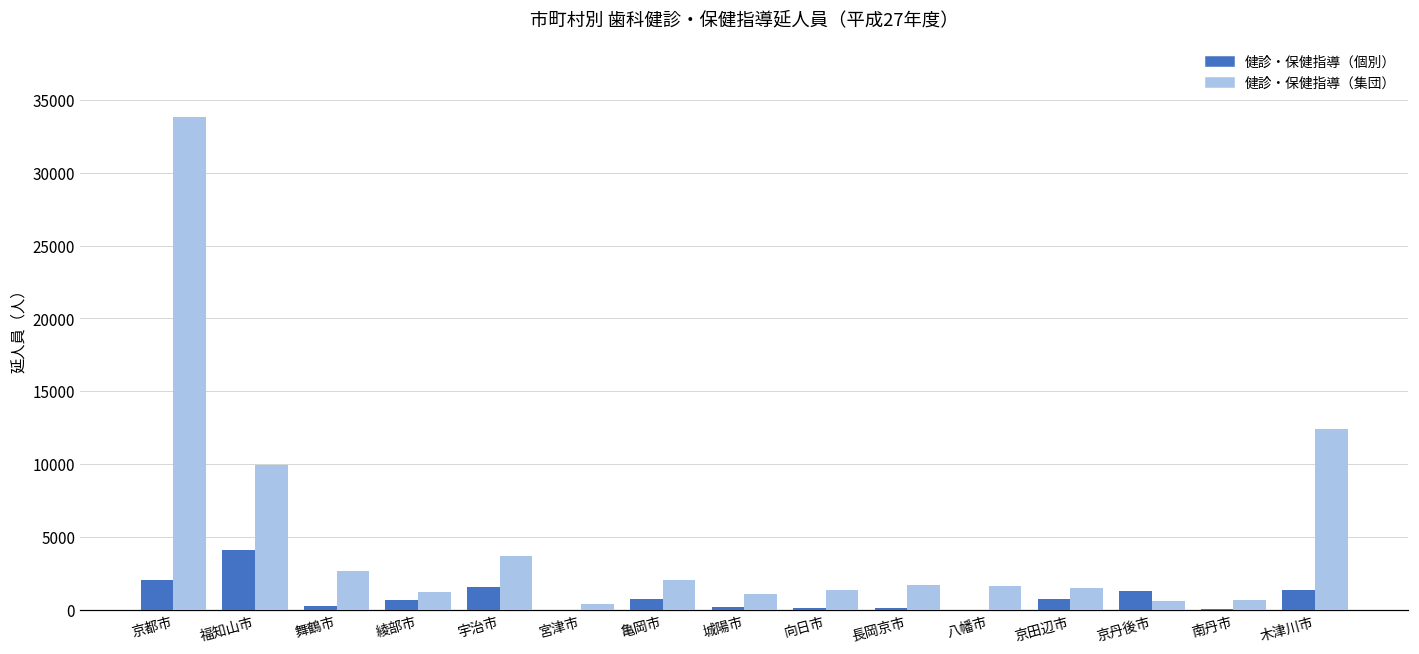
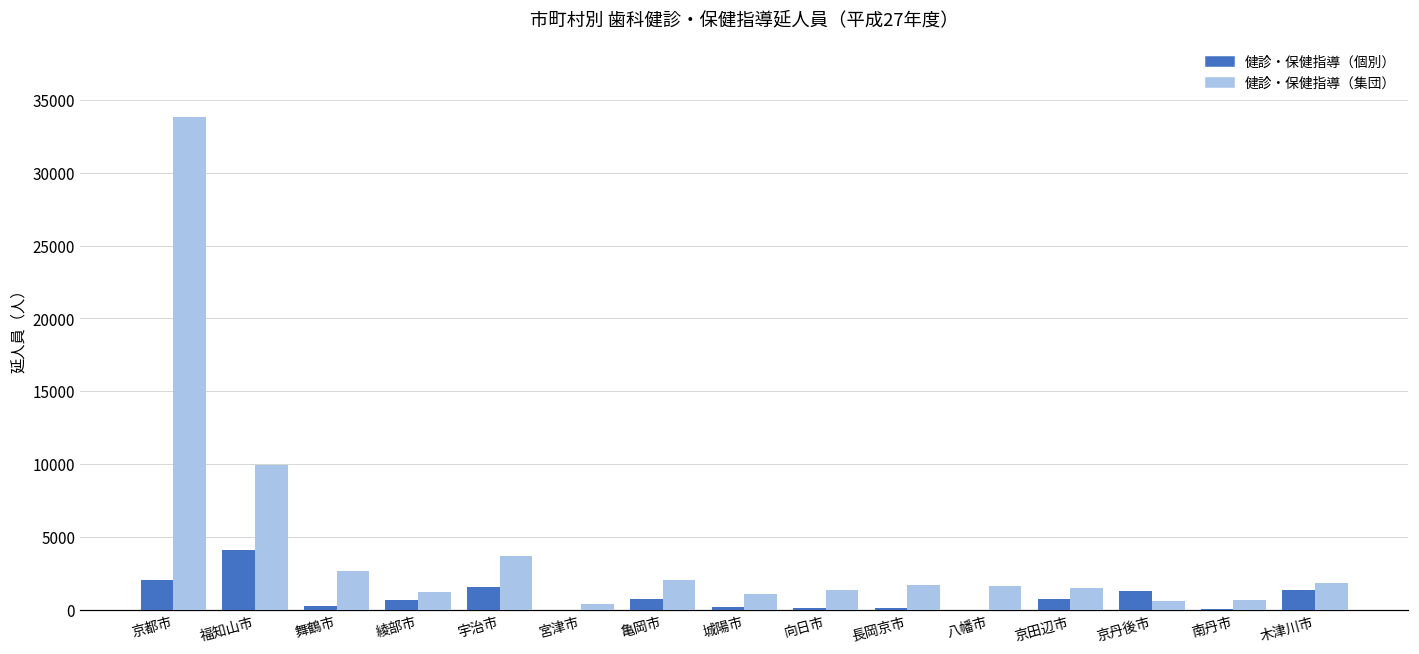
  {
    "健診・保健指導（個別）": {
      "京都市": 2000,
      "福知山市": 4100,
      "舞鶴市": 200,
      "綾部市": 600,
      "宇治市": 1600,
      "宮津市": 0,
      "亀岡市": 700,
      "城陽市": 200,
      "八幡市": 0,
      "京田辺市": 700,
      "京丹後市": 1300,
      "木津川市": 1300
    },
    "健診・保健指導（集団）": {
      "京都市": 33800,
      "福知山市": 9900,
      "舞鶴市": 2700,
      "綾部市": 1200,
      "宇治市": 3700,
      "宮津市": 400,
      "亀岡市": 2000,
      "城陽市": 1000,
      "向日市": 1300,
      "長岡京市": 1700,
      "八幡市": 1600,
      "京田辺市": 1500,
      "京丹後市": 600,
      "南丹市": 700,
-     "木津川市": 12400
+     "木津川市": 1800
    }
  }
